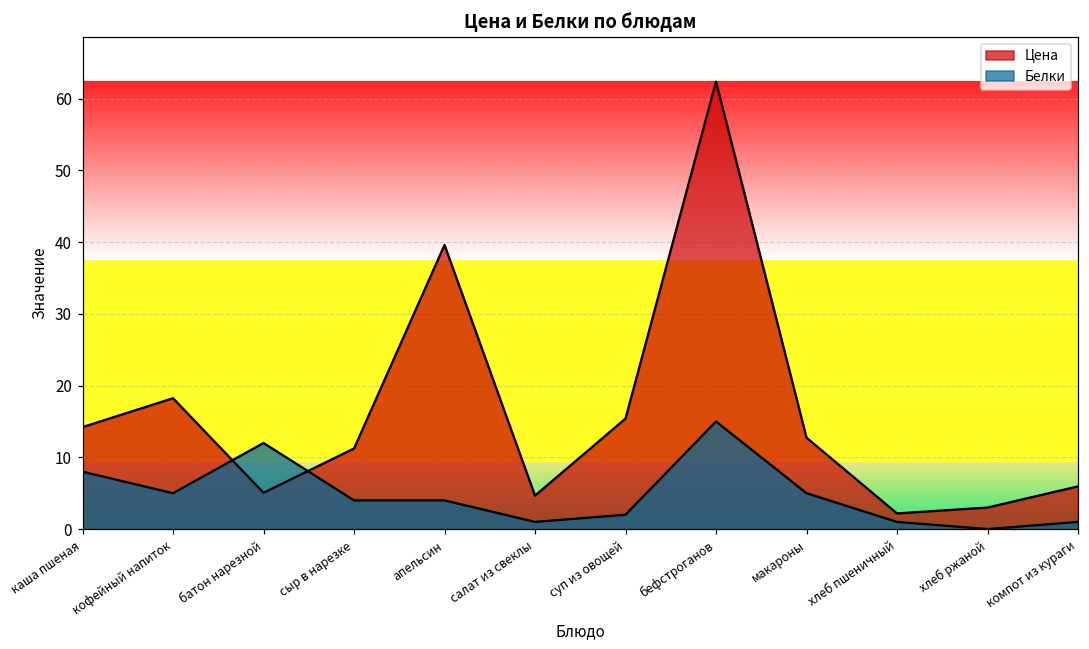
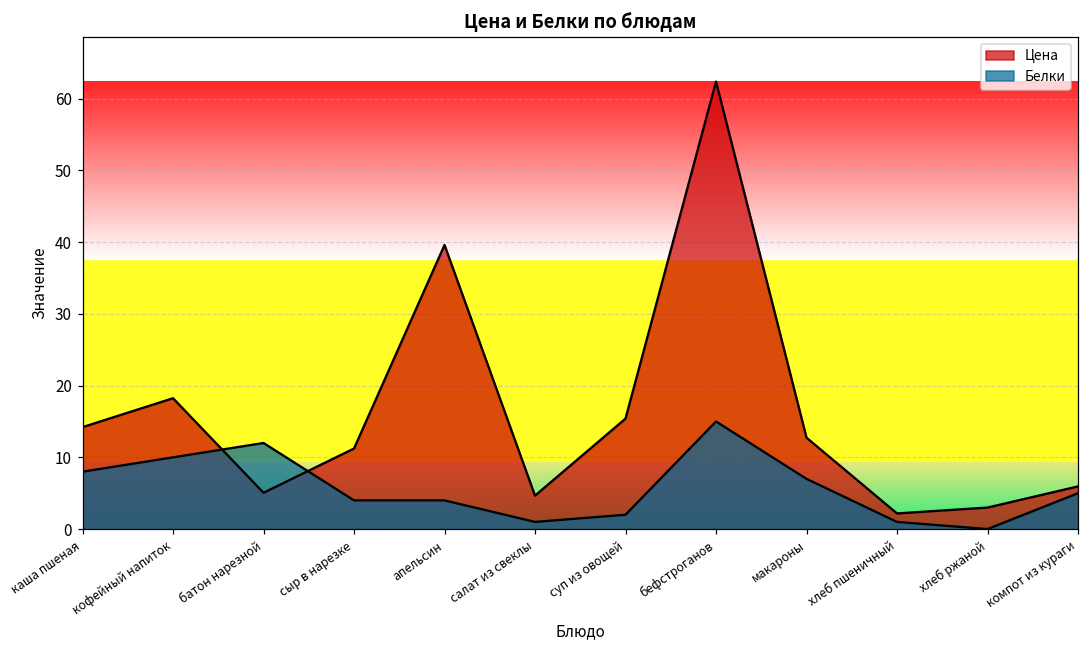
  {
    "Цена": {
      "каша пшеная": 14,
      "кофейный напиток": 18,
      "батон нарезной": 5,
      "сыр в нарезке": 11,
      "апельсин": 40,
      "салат из свеклы": 5,
      "суп из овощей": 15,
      "бефстроганов": 62,
      "макароны": 13,
      "хлеб пшеничный": 2,
      "хлеб ржаной": 3,
      "компот из кураги": 6
    },
    "Белки": {
      "каша пшеная": 8,
-     "кофейный напиток": 5,
+     "кофейный напиток": 10,
      "батон нарезной": 12,
      "сыр в нарезке": 4,
      "апельсин": 4,
      "салат из свеклы": 1,
      "суп из овощей": 2,
      "бефстроганов": 15,
-     "макароны": 5,
+     "макароны": 7,
      "хлеб пшеничный": 1,
      "хлеб ржаной": 0,
-     "компот из кураги": 1
+     "компот из кураги": 5
    }
  }
